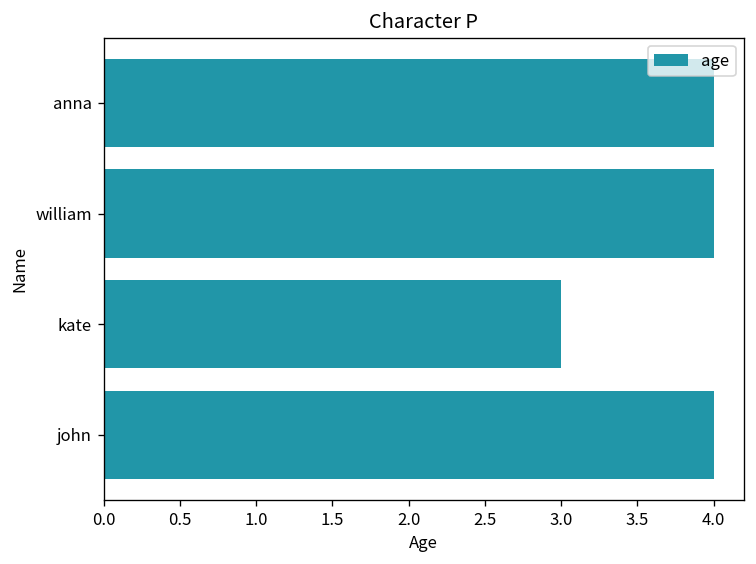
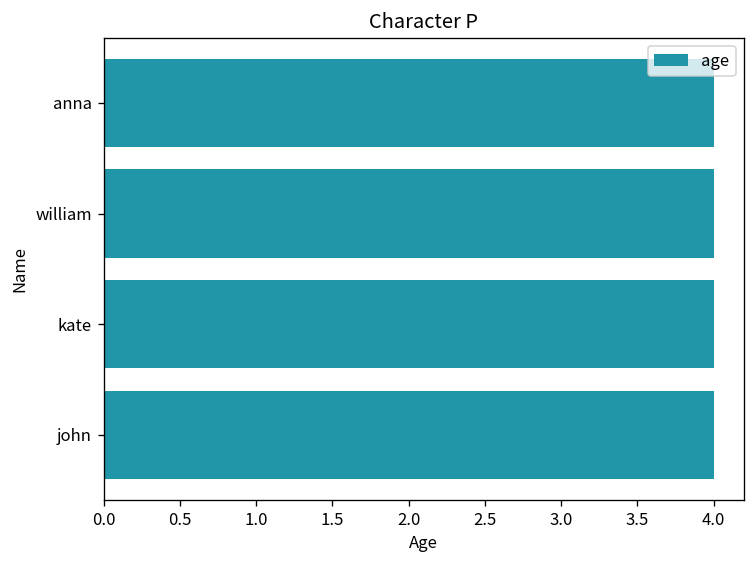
  {
    "anna": 4,
    "william": 4,
-   "kate": 3,
+   "kate": 4,
    "john": 4
  }
